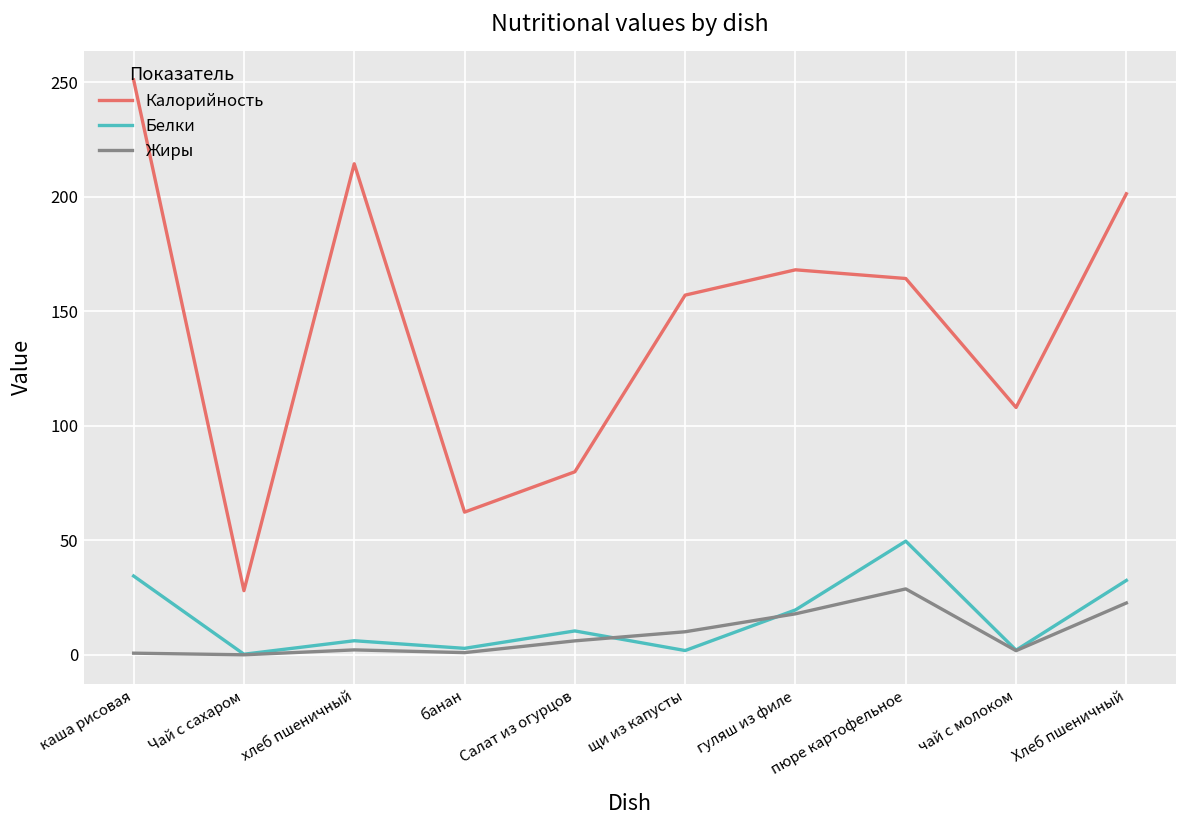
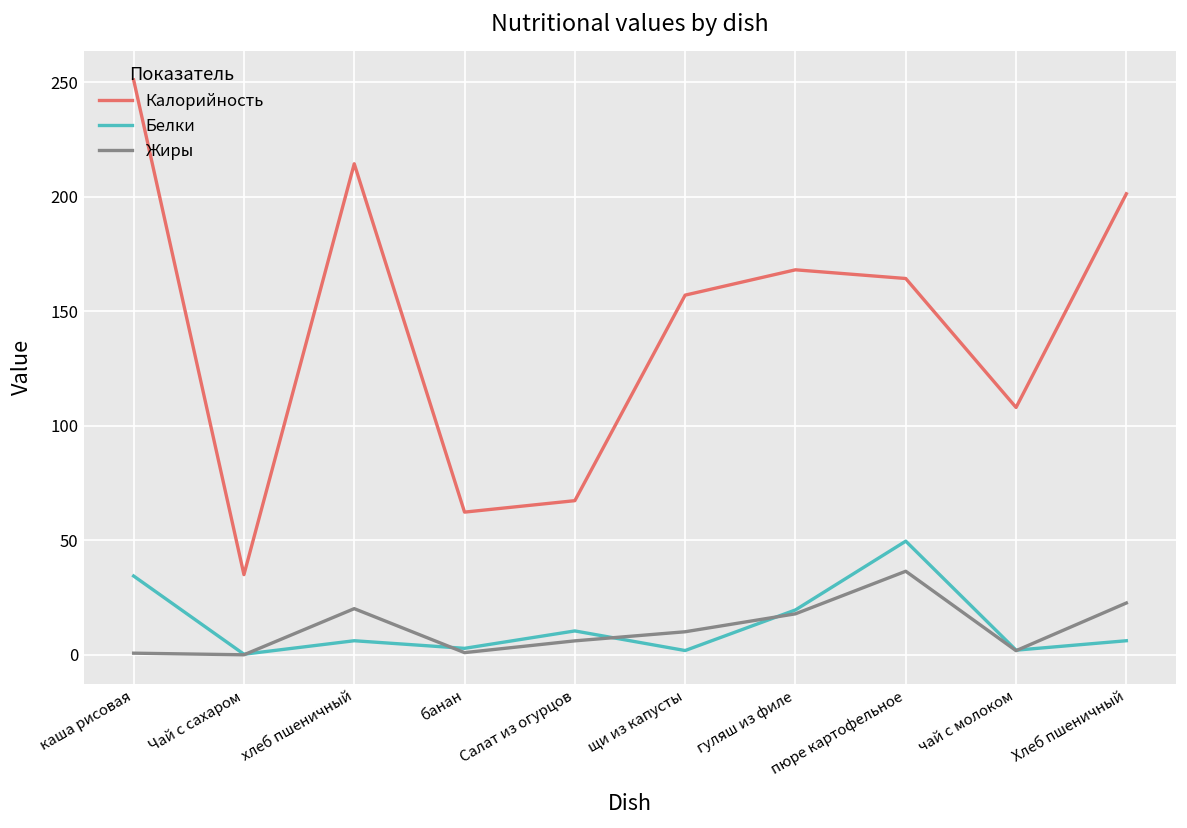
  {
    "Калорийность": {
      "каша рисовая": 251,
-     "Чай с сахаром": 28,
+     "Чай с сахаром": 35,
      "хлеб пшеничный": 214,
      "банан": 62,
-     "Салат из огурцов": 80,
+     "Салат из огурцов": 67,
      "щи из капусты": 157,
      "гуляш из филе": 168,
      "пюре картофельное": 164,
      "чай с молоком": 108,
      "Хлеб пшеничный": 201
    },
    "Белки": {
      "каша рисовая": 34,
      "хлеб пшеничный": 6,
      "банан": 3,
      "Салат из огурцов": 10,
      "щи из капусты": 2,
      "гуляш из филе": 20,
      "пюре картофельное": 50,
-     "Хлеб пшеничный": 32
+     "Хлеб пшеничный": 6
    },
    "Жиры": {
      "каша рисовая": 1,
-     "хлеб пшеничный": 2,
+     "хлеб пшеничный": 20,
      "банан": 1,
      "Салат из огурцов": 6,
      "щи из капусты": 10,
      "гуляш из филе": 18,
-     "пюре картофельное": 29,
+     "пюре картофельное": 36,
      "Хлеб пшеничный": 23
    }
  }
